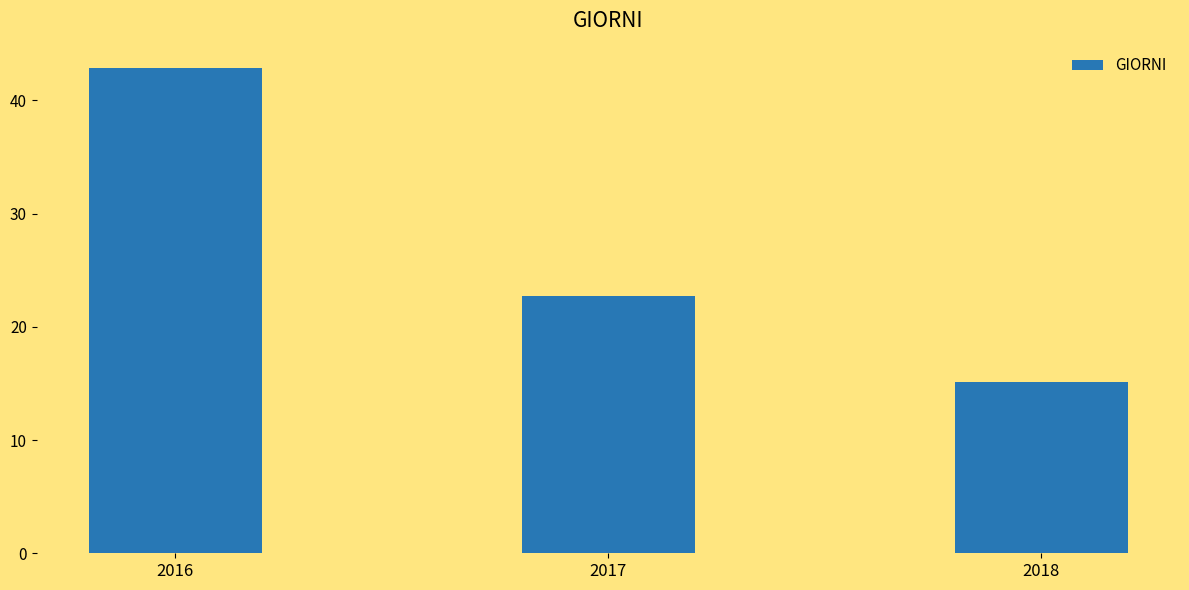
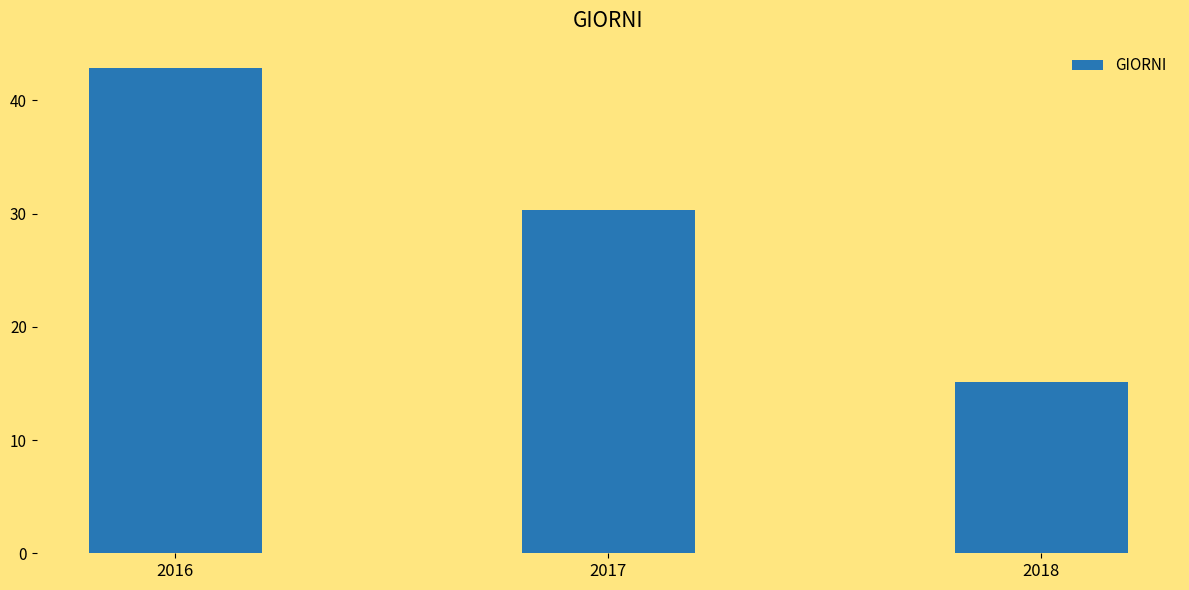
  {
    "2016": 42.9,
-   "2017": 22.7,
+   "2017": 30.4,
    "2018": 15.1
  }
